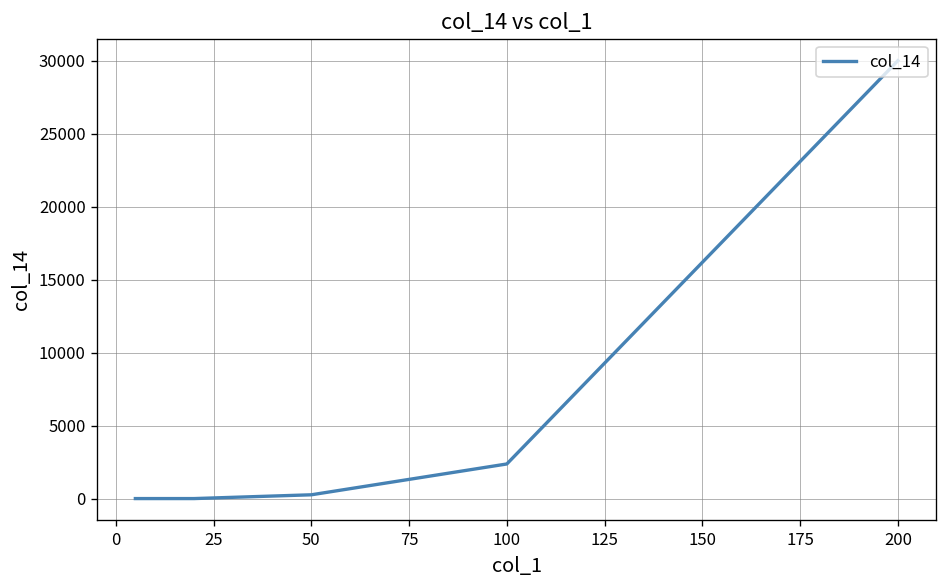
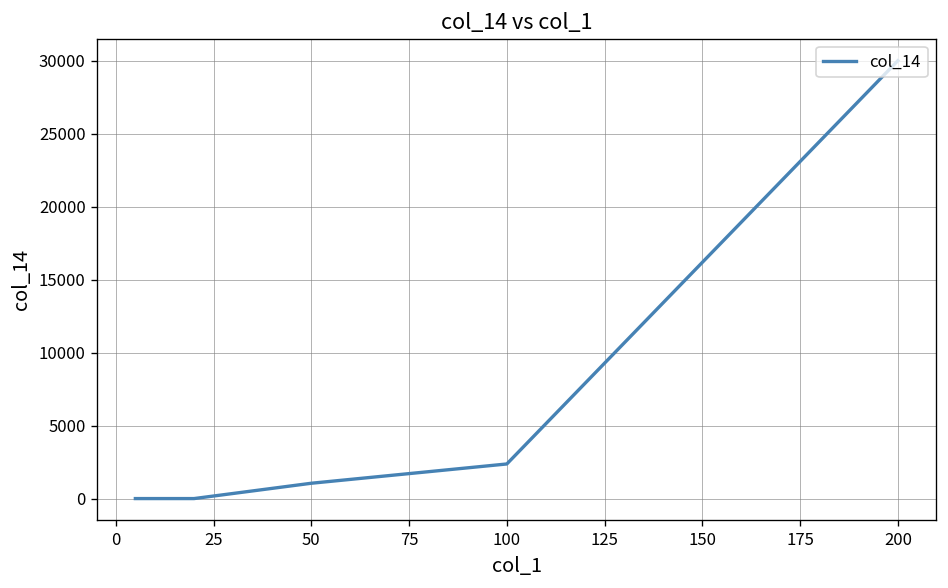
  {
-   "50": 300,
+   "50": 1100,
    "100": 2400
  }
